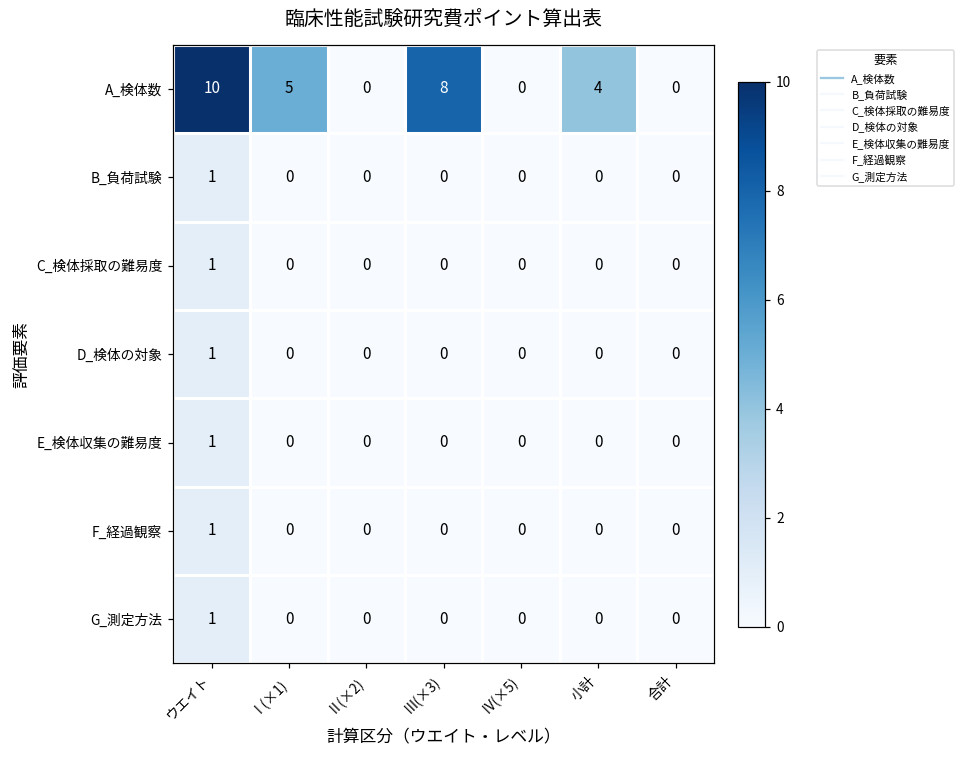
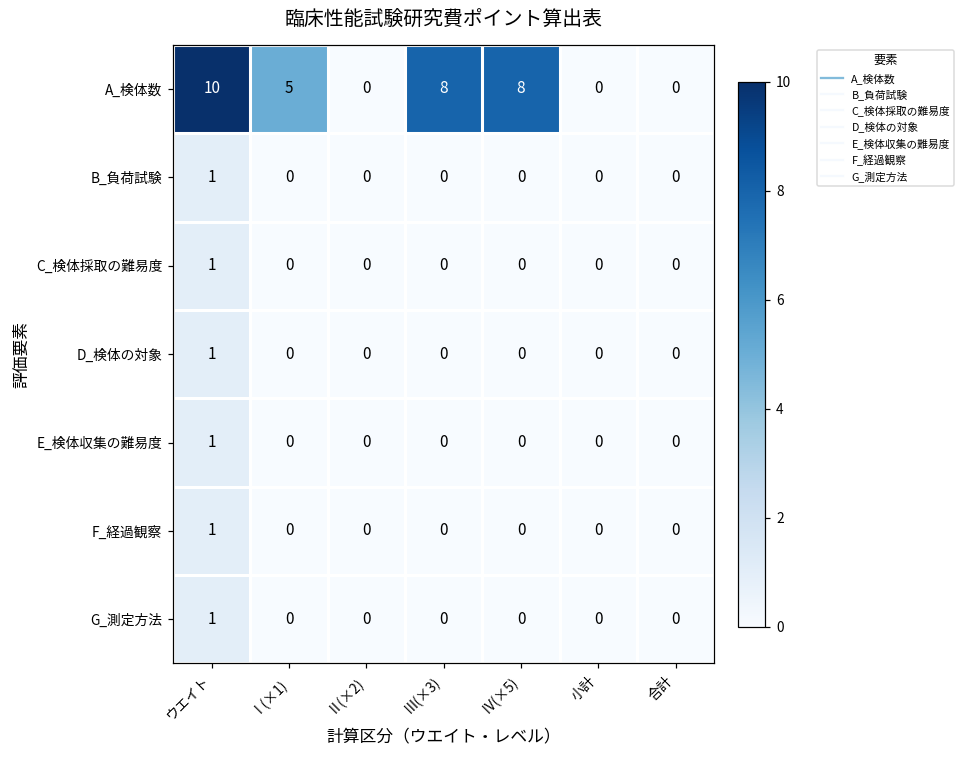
  {
    "A_検体数": {
      "ウエイト": 10,
      "Ⅰ(×1)": 5,
      "Ⅱ(×2)": 0,
      "Ⅲ(×3)": 8,
-     "Ⅳ(×5)": 0,
-     "小計": 4,
+     "Ⅳ(×5)": 8,
+     "小計": 0,
      "合計": 0
    },
    "B_負荷試験": {
      "ウエイト": 1,
      "Ⅰ(×1)": 0,
      "Ⅱ(×2)": 0,
      "Ⅲ(×3)": 0,
      "Ⅳ(×5)": 0,
      "小計": 0,
      "合計": 0
    },
    "C_検体採取の難易度": {
      "ウエイト": 1,
      "Ⅰ(×1)": 0,
      "Ⅱ(×2)": 0,
      "Ⅲ(×3)": 0,
      "Ⅳ(×5)": 0,
      "小計": 0,
      "合計": 0
    },
    "D_検体の対象": {
      "ウエイト": 1,
      "Ⅰ(×1)": 0,
      "Ⅱ(×2)": 0,
      "Ⅲ(×3)": 0,
      "Ⅳ(×5)": 0,
      "小計": 0,
      "合計": 0
    },
    "E_検体収集の難易度": {
      "ウエイト": 1,
      "Ⅰ(×1)": 0,
      "Ⅱ(×2)": 0,
      "Ⅲ(×3)": 0,
      "Ⅳ(×5)": 0,
      "小計": 0,
      "合計": 0
    },
    "F_経過観察": {
      "ウエイト": 1,
      "Ⅰ(×1)": 0,
      "Ⅱ(×2)": 0,
      "Ⅲ(×3)": 0,
      "Ⅳ(×5)": 0,
      "小計": 0,
      "合計": 0
    },
    "G_測定方法": {
      "ウエイト": 1,
      "Ⅰ(×1)": 0,
      "Ⅱ(×2)": 0,
      "Ⅲ(×3)": 0,
      "Ⅳ(×5)": 0,
      "小計": 0,
      "合計": 0
    }
  }
